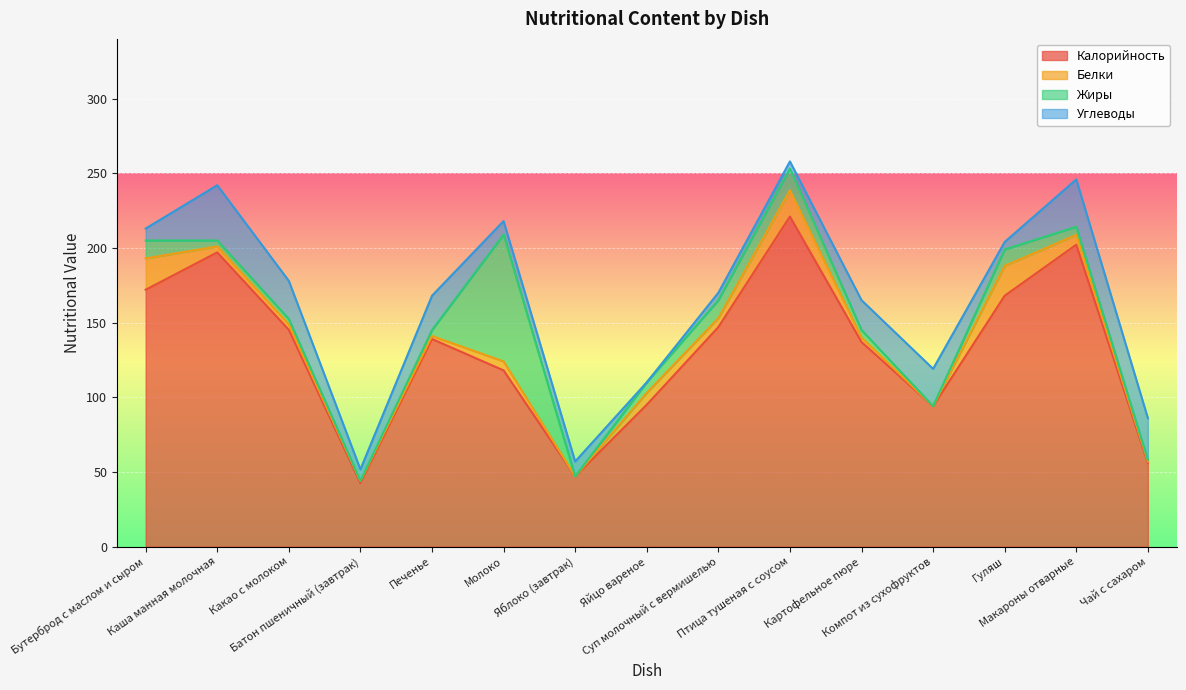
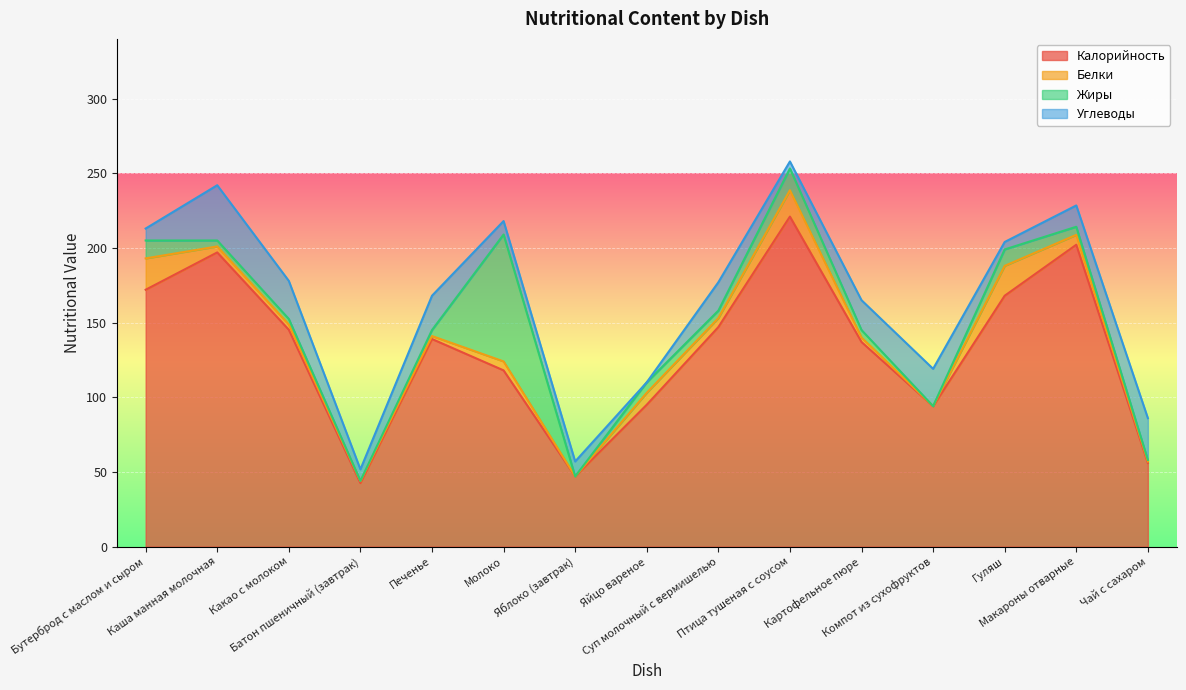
  {
    "Калорийность": {
      "Бутерброд с маслом и сыром": 172,
      "Каша манная молочная": 197,
      "Какао с молоком": 145,
      "Печенье": 139,
      "Молоко": 118,
      "Яйцо вареное": 95,
      "Суп молочный с вермишелью": 147,
      "Птица тушеная с соусом": 221,
      "Картофельное пюре": 137,
      "Гуляш": 168,
      "Макароны отварные": 202
    },
    "Белки": {
      "Бутерброд с маслом и сыром": 21,
      "Каша манная молочная": 4,
      "Какао с молоком": 4,
      "Печенье": 2,
      "Молоко": 6,
      "Яйцо вареное": 8,
      "Суп молочный с вермишелью": 6,
      "Птица тушеная с соусом": 18,
      "Картофельное пюре": 3,
      "Гуляш": 20,
      "Макароны отварные": 7
    },
    "Жиры": {
      "Бутерброд с маслом и сыром": 12,
      "Каша манная молочная": 4,
      "Какао с молоком": 4,
      "Печенье": 4,
      "Молоко": 85,
-     "Суп молочный с вермишелью": 12,
+     "Суп молочный с вермишелью": 5,
      "Птица тушеная с соусом": 15,
      "Картофельное пюре": 5,
      "Гуляш": 11,
      "Макароны отварные": 5
    },
    "Углеводы": {
      "Бутерброд с маслом и сыром": 8,
      "Каша манная молочная": 37,
      "Какао с молоком": 25,
      "Батон пшеничный (завтрак)": 8,
      "Печенье": 23,
      "Молоко": 9,
      "Яблоко (завтрак)": 10,
-     "Суп молочный с вермишелью": 5,
+     "Суп молочный с вермишелью": 19,
      "Птица тушеная с соусом": 5,
      "Картофельное пюре": 20,
      "Компот из сухофруктов": 25,
      "Гуляш": 5,
-     "Макароны отварные": 32,
+     "Макароны отварные": 14,
      "Чай с сахаром": 28
    }
  }
